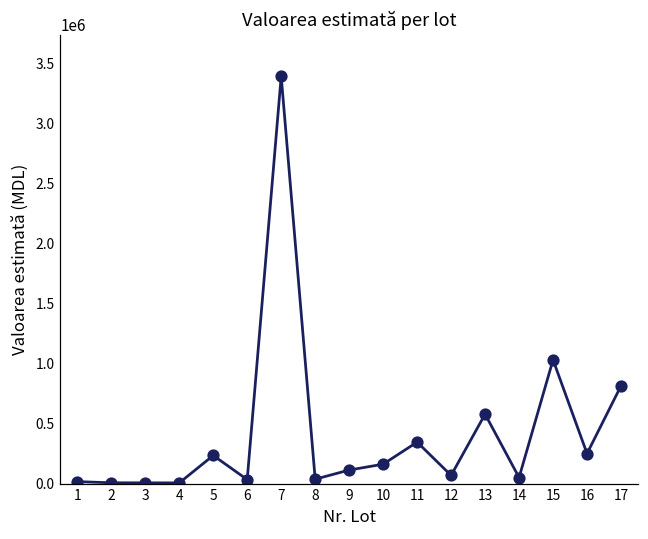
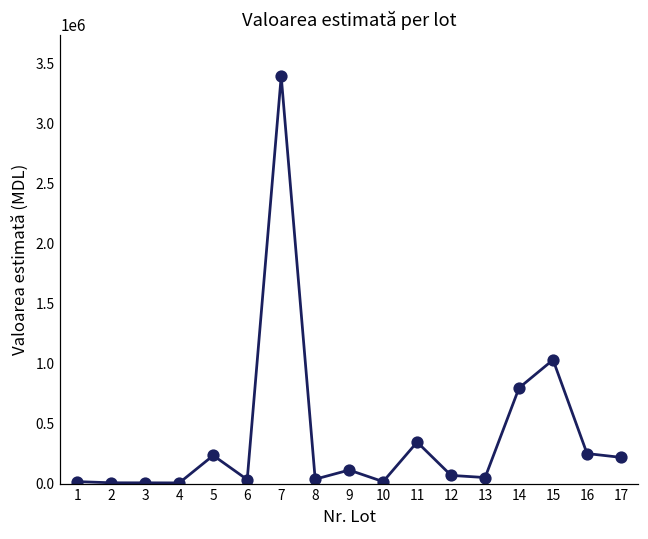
  {
    "1": 20000,
    "2": 10000,
    "3": 10000,
    "4": 10000,
    "5": 230000,
    "6": 30000,
    "7": 3400000,
    "8": 40000,
    "9": 110000,
-   "10": 160000,
+   "10": 20000,
    "11": 350000,
    "12": 70000,
-   "13": 580000,
-   "14": 50000,
+   "13": 50000,
+   "14": 800000,
    "15": 1030000,
    "16": 250000,
-   "17": 810000
+   "17": 220000
  }
